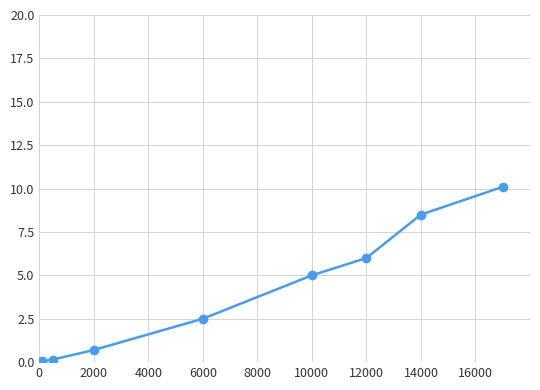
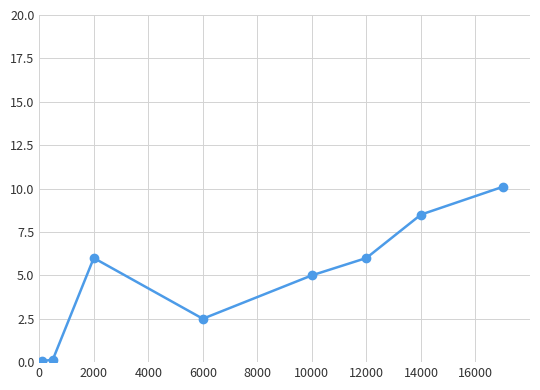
  {
-   "2000": 0.7,
+   "2000": 6.0,
    "6000": 2.5,
    "10000": 5.0,
    "12000": 6.0,
    "14000": 8.5
  }
